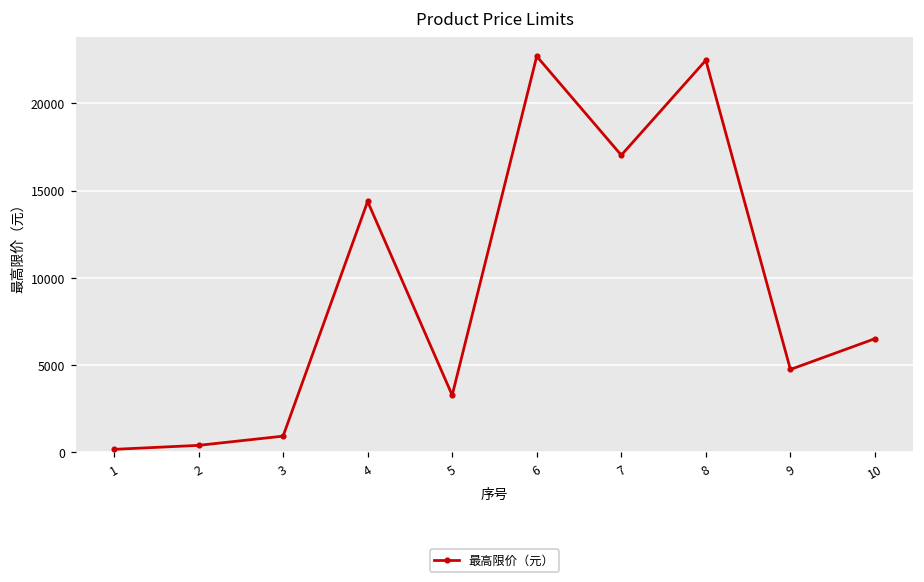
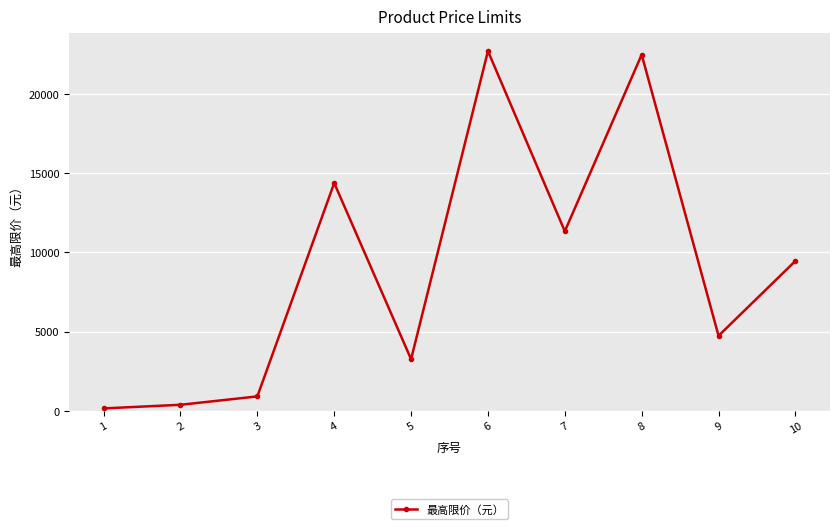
  {
    "1": 200,
    "2": 400,
    "3": 900,
    "4": 14400,
    "5": 3300,
    "6": 22700,
-   "7": 17000,
+   "7": 11300,
    "8": 22500,
    "9": 4700,
-   "10": 6500
+   "10": 9500
  }
